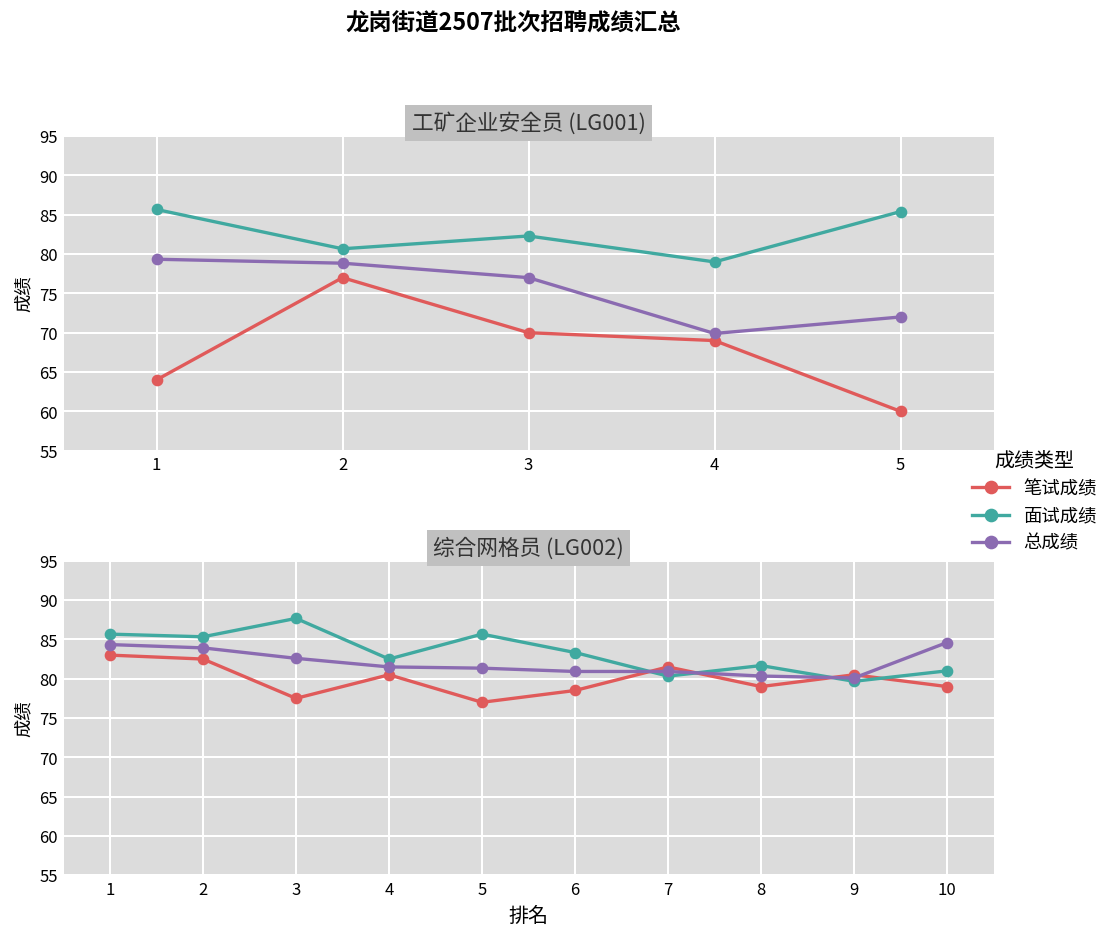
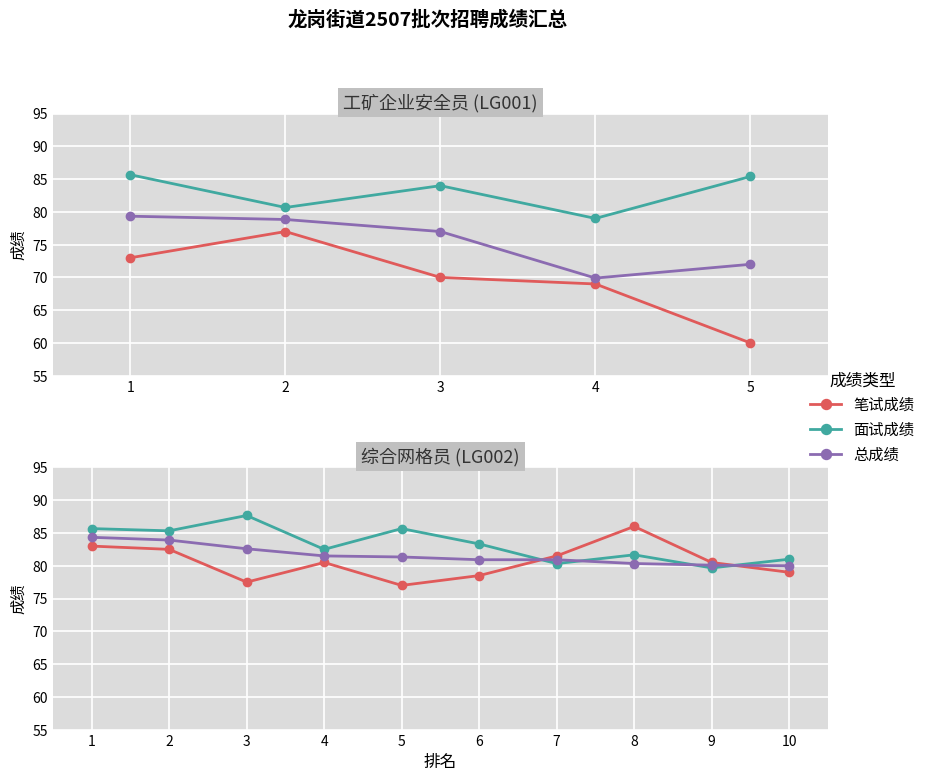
  {
    "工矿企业安全员 (LG001)": {
      "笔试成绩": {
-       "1": 64,
+       "1": 73,
        "2": 77,
        "3": 70,
        "4": 69,
        "5": 60
      },
      "面试成绩": {
        "1": 86,
        "2": 81,
-       "3": 82,
+       "3": 84,
        "4": 79,
        "5": 85
      },
      "总成绩": {
        "1": 79,
        "2": 79,
        "3": 77,
        "4": 70,
        "5": 72
      }
    },
    "综合网格员 (LG002)": {
      "笔试成绩": {
        "1": 83,
        "2": 83,
        "3": 78,
        "4": 81,
        "5": 77,
        "6": 79,
        "7": 82,
-       "8": 79,
+       "8": 86,
        "9": 81,
        "10": 79
      },
      "面试成绩": {
        "1": 86,
        "2": 85,
        "3": 88,
        "4": 83,
        "5": 86,
        "6": 83,
        "7": 80,
        "8": 82,
        "9": 80,
        "10": 81
      },
      "总成绩": {
        "1": 84,
        "2": 84,
        "3": 83,
        "4": 82,
        "5": 81,
        "6": 81,
        "7": 81,
        "8": 80,
        "9": 80,
-       "10": 85
+       "10": 80
      }
    }
  }
